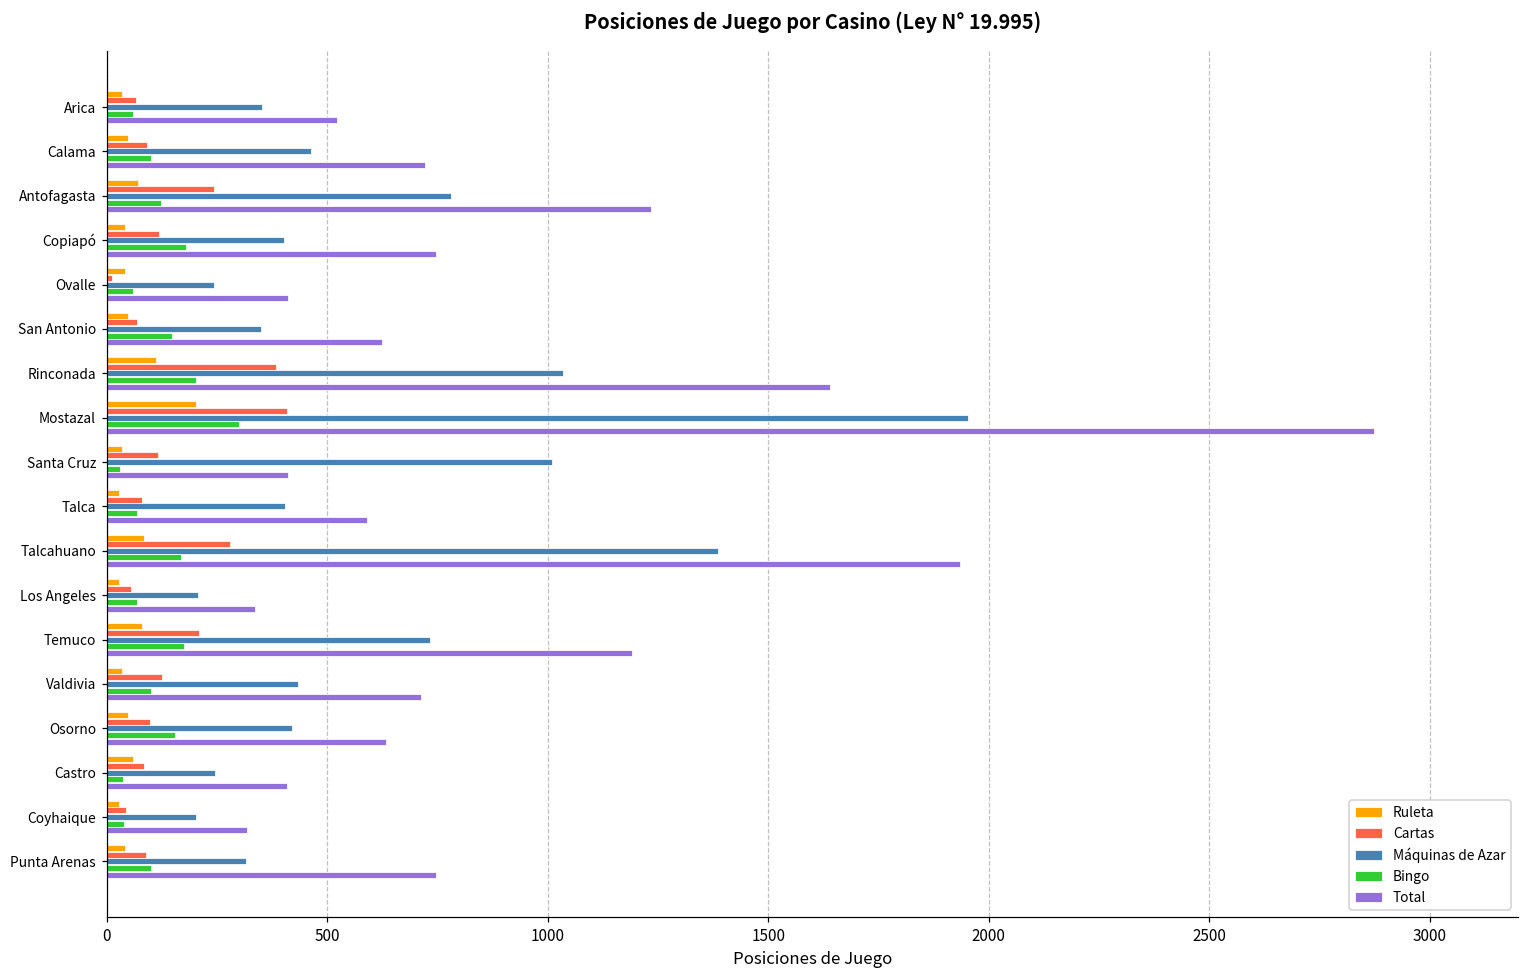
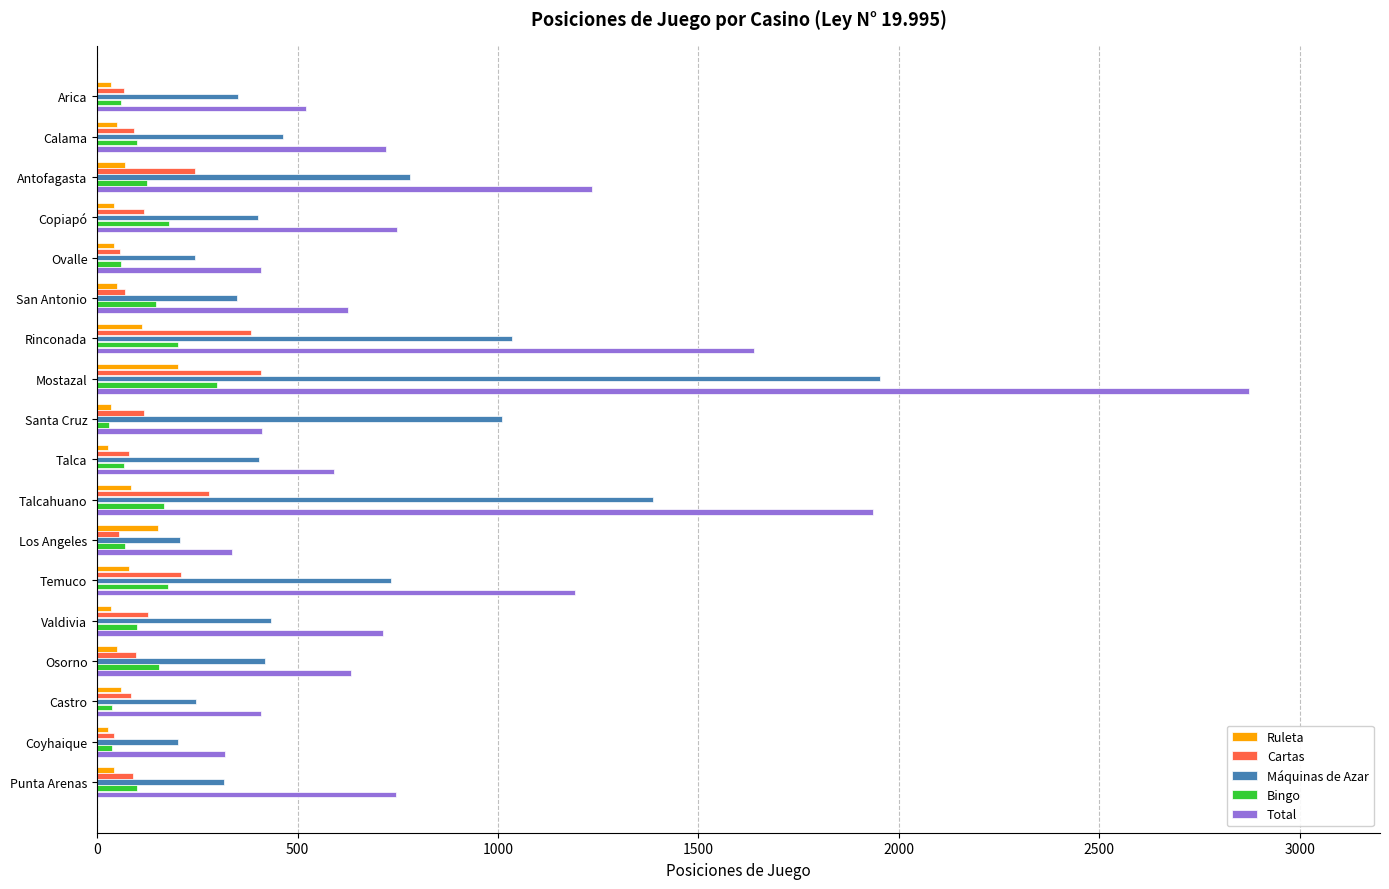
  {
    "Ruleta": {
      "Arica": 40,
      "Calama": 50,
      "Antofagasta": 70,
      "Copiapó": 40,
      "Ovalle": 40,
      "San Antonio": 50,
      "Rinconada": 110,
      "Mostazal": 200,
      "Santa Cruz": 40,
      "Talca": 30,
      "Talcahuano": 80,
-     "Los Angeles": 30,
+     "Los Angeles": 150,
      "Temuco": 80,
      "Valdivia": 40,
      "Osorno": 50,
      "Castro": 60,
      "Coyhaique": 30,
      "Punta Arenas": 40
    },
    "Cartas": {
      "Arica": 70,
      "Calama": 90,
      "Antofagasta": 240,
      "Copiapó": 120,
-     "Ovalle": 10,
+     "Ovalle": 60,
      "San Antonio": 70,
      "Rinconada": 380,
      "Mostazal": 410,
      "Santa Cruz": 120,
      "Talca": 80,
      "Talcahuano": 280,
      "Los Angeles": 50,
      "Temuco": 210,
      "Valdivia": 130,
      "Osorno": 100,
      "Castro": 80,
      "Coyhaique": 40,
      "Punta Arenas": 90
    },
    "Máquinas de Azar": {
      "Arica": 350,
      "Calama": 460,
      "Antofagasta": 780,
      "Copiapó": 400,
      "Ovalle": 240,
      "San Antonio": 350,
      "Rinconada": 1030,
      "Mostazal": 1950,
      "Santa Cruz": 1010,
      "Talca": 410,
      "Talcahuano": 1390,
      "Los Angeles": 210,
      "Temuco": 730,
      "Valdivia": 430,
      "Osorno": 420,
      "Castro": 250,
      "Coyhaique": 200,
      "Punta Arenas": 320
    },
    "Bingo": {
      "Arica": 60,
      "Calama": 100,
      "Antofagasta": 120,
      "Copiapó": 180,
      "Ovalle": 60,
      "San Antonio": 150,
      "Rinconada": 200,
      "Mostazal": 300,
      "Santa Cruz": 30,
      "Talca": 70,
      "Talcahuano": 170,
      "Los Angeles": 70,
      "Temuco": 180,
      "Valdivia": 100,
      "Osorno": 150,
      "Castro": 40,
      "Coyhaique": 40,
      "Punta Arenas": 100
    },
    "Total": {
      "Arica": 520,
      "Calama": 720,
      "Antofagasta": 1240,
      "Copiapó": 750,
      "Ovalle": 410,
      "San Antonio": 630,
      "Rinconada": 1640,
      "Mostazal": 2870,
      "Santa Cruz": 410,
      "Talca": 590,
      "Talcahuano": 1940,
      "Los Angeles": 340,
      "Temuco": 1190,
      "Valdivia": 710,
      "Osorno": 630,
      "Castro": 410,
      "Coyhaique": 320,
      "Punta Arenas": 750
    }
  }
